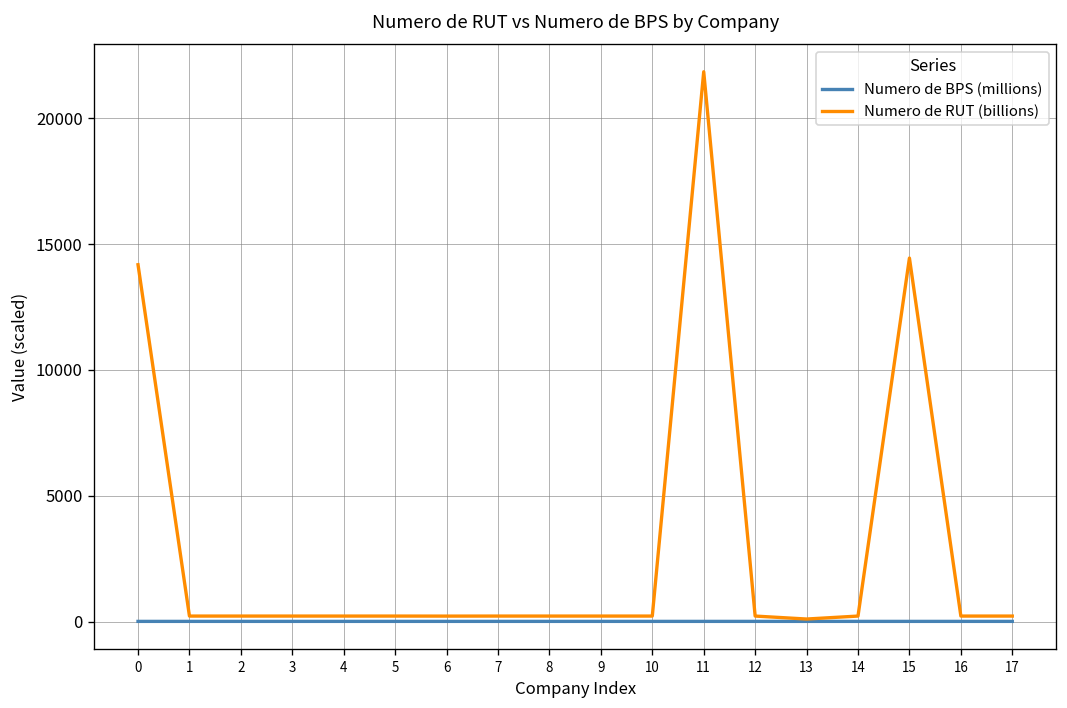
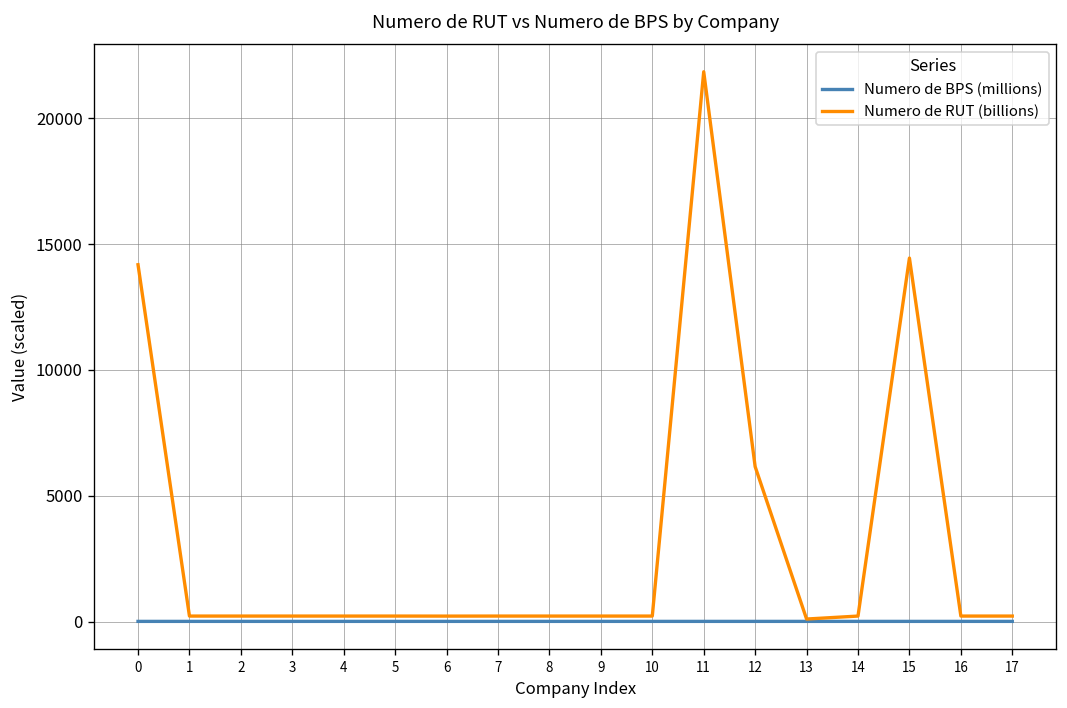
  {
    "Numero de BPS (millions)": {
      "0": 0,
      "1": 0,
      "2": 0,
      "3": 0,
      "4": 0,
      "5": 0,
      "6": 0,
      "7": 0,
      "8": 0,
      "9": 0,
      "10": 0,
      "11": 0,
      "12": 0,
      "14": 0,
      "15": 0,
      "16": 0,
      "17": 0
    },
    "Numero de RUT (billions)": {
      "0": 14200,
      "1": 200,
      "2": 200,
      "3": 200,
      "4": 200,
      "5": 200,
      "6": 200,
      "7": 200,
      "8": 200,
      "9": 200,
      "10": 200,
      "11": 21800,
-     "12": 200,
+     "12": 6200,
      "14": 200,
      "15": 14400,
      "16": 200,
      "17": 200
    }
  }
